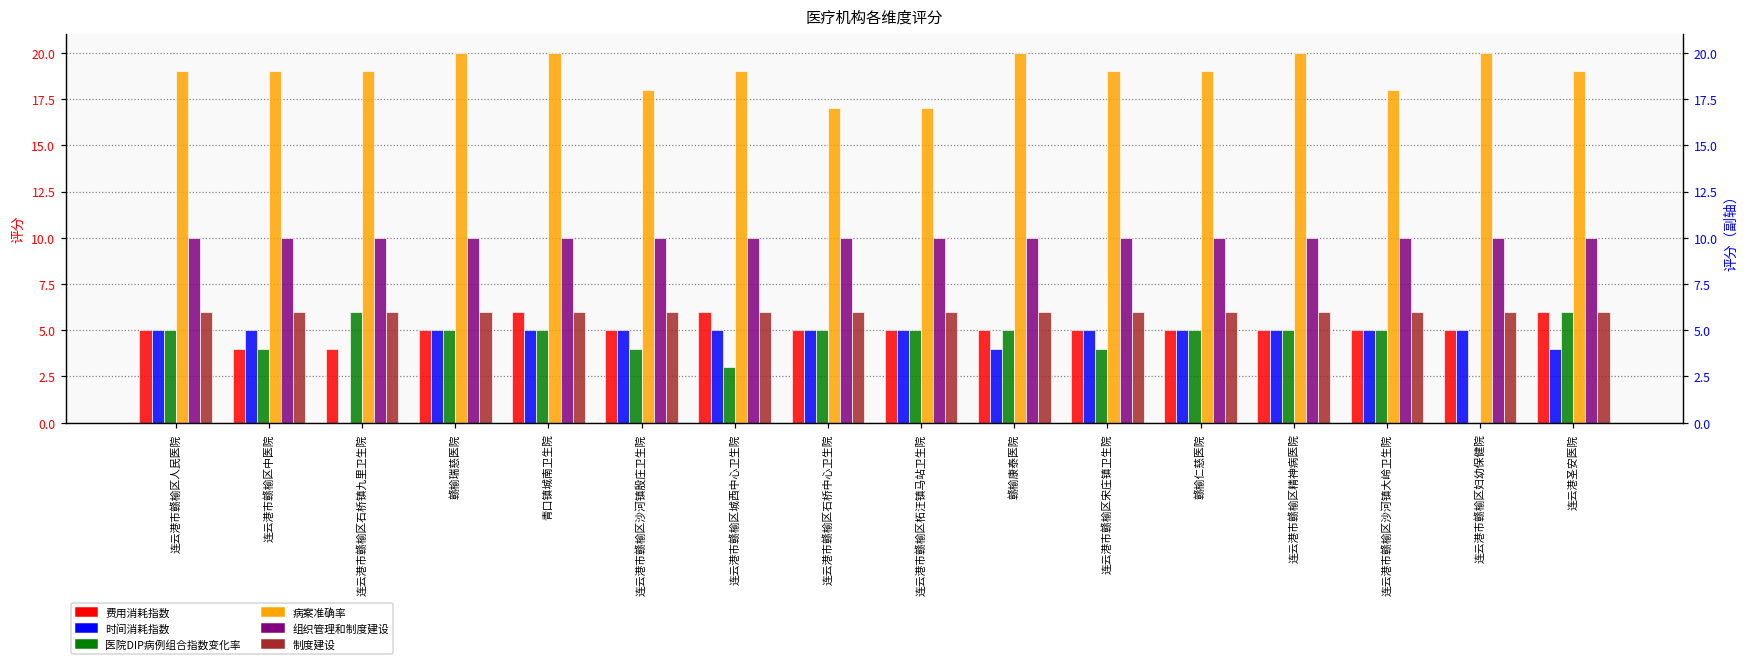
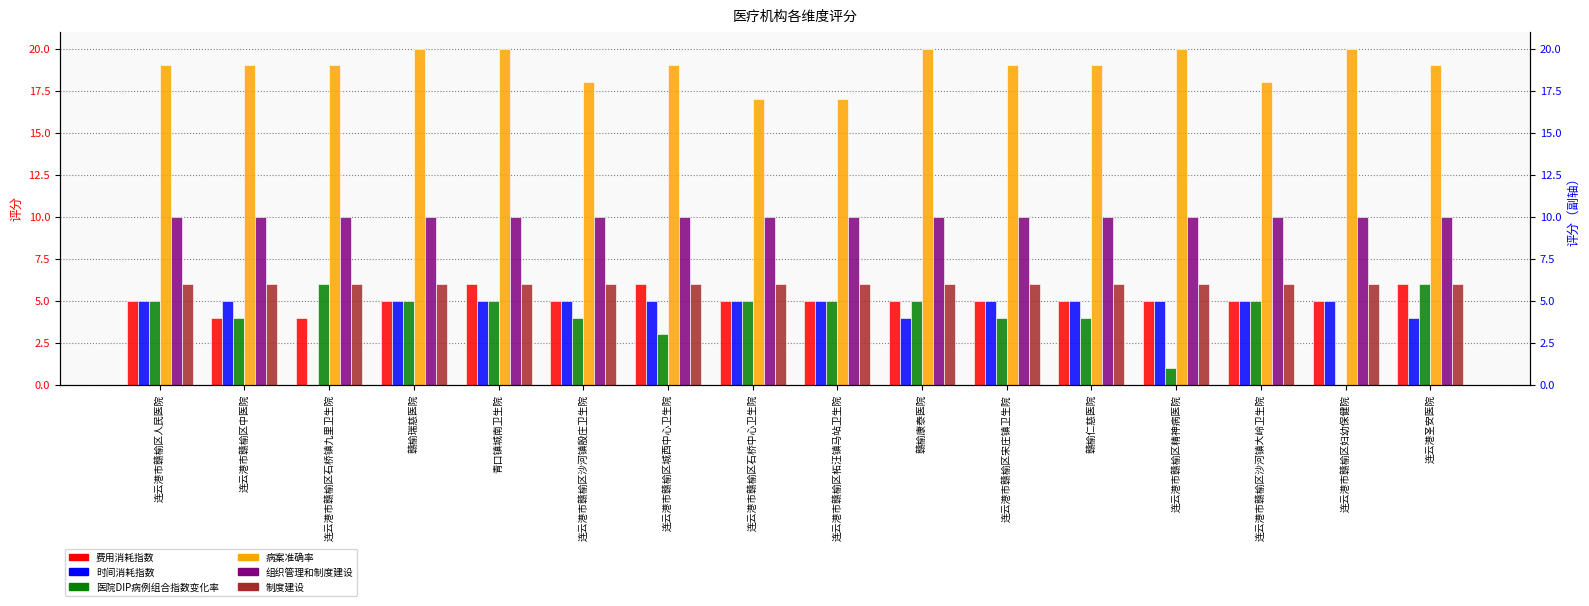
  {
    "费用消耗指数": {
      "连云港市赣榆区人民医院": 5,
      "连云港市赣榆区中医院": 4,
      "连云港市赣榆区石桥镇九里卫生院": 4,
      "赣榆瑞慈医院": 5,
      "青口镇城南卫生院": 6,
      "连云港市赣榆区沙河镇殷庄卫生院": 5,
      "连云港市赣榆区城西中心卫生院": 6,
      "连云港市赣榆区石桥中心卫生院": 5,
      "连云港市赣榆区柘汪镇马站卫生院": 5,
      "赣榆康泰医院": 5,
      "连云港市赣榆区宋庄镇卫生院": 5,
      "赣榆仁慈医院": 5,
      "连云港市赣榆区精神病医院": 5,
      "连云港市赣榆区沙河镇大岭卫生院": 5,
      "连云港市赣榆区妇幼保健院": 5,
      "连云港圣安医院": 6
    },
    "时间消耗指数": {
      "连云港市赣榆区人民医院": 5,
      "连云港市赣榆区中医院": 5,
      "连云港市赣榆区石桥镇九里卫生院": 0,
      "赣榆瑞慈医院": 5,
      "青口镇城南卫生院": 5,
      "连云港市赣榆区沙河镇殷庄卫生院": 5,
      "连云港市赣榆区城西中心卫生院": 5,
      "连云港市赣榆区石桥中心卫生院": 5,
      "连云港市赣榆区柘汪镇马站卫生院": 5,
      "赣榆康泰医院": 4,
      "连云港市赣榆区宋庄镇卫生院": 5,
      "赣榆仁慈医院": 5,
      "连云港市赣榆区精神病医院": 5,
      "连云港市赣榆区沙河镇大岭卫生院": 5,
      "连云港市赣榆区妇幼保健院": 5,
      "连云港圣安医院": 4
    },
    "医院DIP病例组合指数变化率": {
      "连云港市赣榆区人民医院": 5,
      "连云港市赣榆区中医院": 4,
      "连云港市赣榆区石桥镇九里卫生院": 6,
      "赣榆瑞慈医院": 5,
      "青口镇城南卫生院": 5,
      "连云港市赣榆区沙河镇殷庄卫生院": 4,
      "连云港市赣榆区城西中心卫生院": 3,
      "连云港市赣榆区石桥中心卫生院": 5,
      "连云港市赣榆区柘汪镇马站卫生院": 5,
      "赣榆康泰医院": 5,
      "连云港市赣榆区宋庄镇卫生院": 4,
-     "赣榆仁慈医院": 5,
-     "连云港市赣榆区精神病医院": 5,
+     "赣榆仁慈医院": 4,
+     "连云港市赣榆区精神病医院": 1,
      "连云港市赣榆区沙河镇大岭卫生院": 5,
      "连云港市赣榆区妇幼保健院": 0,
      "连云港圣安医院": 6
    },
    "病案准确率": {
      "连云港市赣榆区人民医院": 19,
      "连云港市赣榆区中医院": 19,
      "连云港市赣榆区石桥镇九里卫生院": 19,
      "赣榆瑞慈医院": 20,
      "青口镇城南卫生院": 20,
      "连云港市赣榆区沙河镇殷庄卫生院": 18,
      "连云港市赣榆区城西中心卫生院": 19,
      "连云港市赣榆区石桥中心卫生院": 17,
      "连云港市赣榆区柘汪镇马站卫生院": 17,
      "赣榆康泰医院": 20,
      "连云港市赣榆区宋庄镇卫生院": 19,
      "赣榆仁慈医院": 19,
      "连云港市赣榆区精神病医院": 20,
      "连云港市赣榆区沙河镇大岭卫生院": 18,
      "连云港市赣榆区妇幼保健院": 20,
      "连云港圣安医院": 19
    },
    "组织管理和制度建设": {
      "连云港市赣榆区人民医院": 10,
      "连云港市赣榆区中医院": 10,
      "连云港市赣榆区石桥镇九里卫生院": 10,
      "赣榆瑞慈医院": 10,
      "青口镇城南卫生院": 10,
      "连云港市赣榆区沙河镇殷庄卫生院": 10,
      "连云港市赣榆区城西中心卫生院": 10,
      "连云港市赣榆区石桥中心卫生院": 10,
      "连云港市赣榆区柘汪镇马站卫生院": 10,
      "赣榆康泰医院": 10,
      "连云港市赣榆区宋庄镇卫生院": 10,
      "赣榆仁慈医院": 10,
      "连云港市赣榆区精神病医院": 10,
      "连云港市赣榆区沙河镇大岭卫生院": 10,
      "连云港市赣榆区妇幼保健院": 10,
      "连云港圣安医院": 10
    },
    "制度建设": {
      "连云港市赣榆区人民医院": 6,
      "连云港市赣榆区中医院": 6,
      "连云港市赣榆区石桥镇九里卫生院": 6,
      "赣榆瑞慈医院": 6,
      "青口镇城南卫生院": 6,
      "连云港市赣榆区沙河镇殷庄卫生院": 6,
      "连云港市赣榆区城西中心卫生院": 6,
      "连云港市赣榆区石桥中心卫生院": 6,
      "连云港市赣榆区柘汪镇马站卫生院": 6,
      "赣榆康泰医院": 6,
      "连云港市赣榆区宋庄镇卫生院": 6,
      "赣榆仁慈医院": 6,
      "连云港市赣榆区精神病医院": 6,
      "连云港市赣榆区沙河镇大岭卫生院": 6,
      "连云港市赣榆区妇幼保健院": 6,
      "连云港圣安医院": 6
    }
  }
